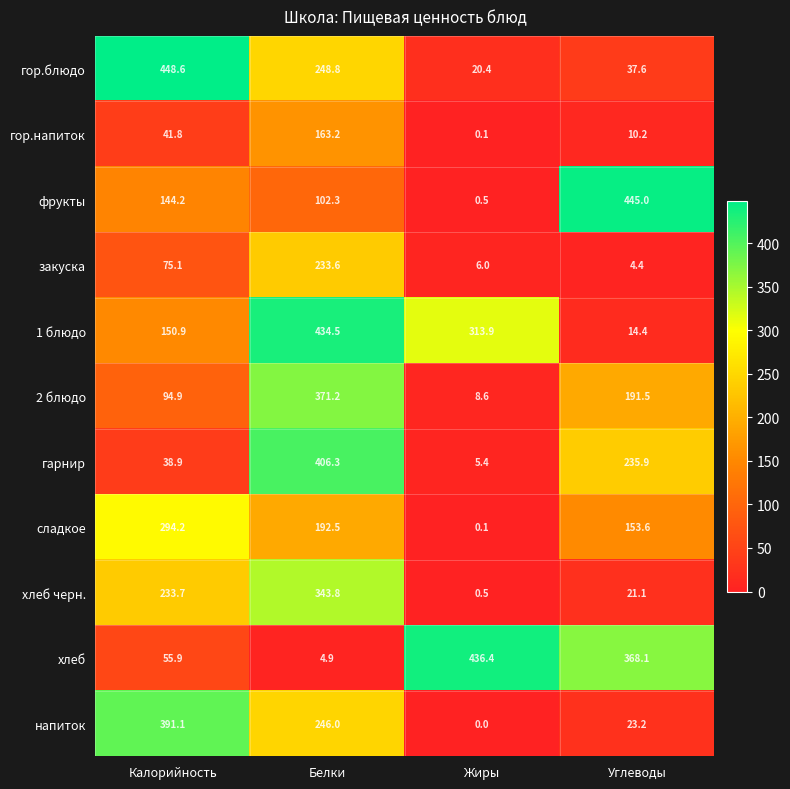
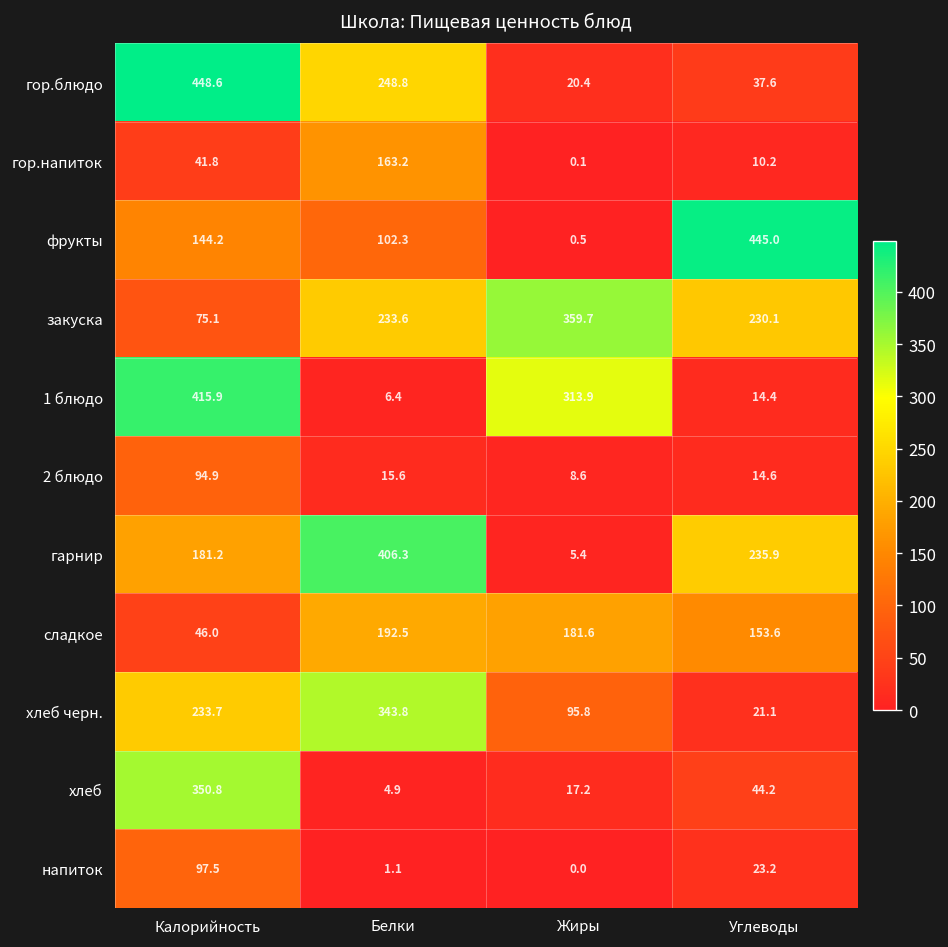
  {
    "гор.блюдо": {
      "Калорийность": 448.6,
      "Белки": 248.8,
      "Жиры": 20.4,
      "Углеводы": 37.6
    },
    "гор.напиток": {
      "Калорийность": 41.8,
      "Белки": 163.2,
      "Жиры": 0.1,
      "Углеводы": 10.2
    },
    "фрукты": {
      "Калорийность": 144.2,
      "Белки": 102.3,
      "Жиры": 0.5,
      "Углеводы": 445.0
    },
    "закуска": {
      "Калорийность": 75.1,
      "Белки": 233.6,
-     "Жиры": 6.0,
-     "Углеводы": 4.4
+     "Жиры": 359.7,
+     "Углеводы": 230.1
    },
    "1 блюдо": {
-     "Калорийность": 150.9,
-     "Белки": 434.5,
+     "Калорийность": 415.9,
+     "Белки": 6.4,
      "Жиры": 313.9,
      "Углеводы": 14.4
    },
    "2 блюдо": {
      "Калорийность": 94.9,
-     "Белки": 371.2,
+     "Белки": 15.6,
      "Жиры": 8.6,
-     "Углеводы": 191.5
+     "Углеводы": 14.6
    },
    "гарнир": {
-     "Калорийность": 38.9,
+     "Калорийность": 181.2,
      "Белки": 406.3,
      "Жиры": 5.4,
      "Углеводы": 235.9
    },
    "сладкое": {
-     "Калорийность": 294.2,
+     "Калорийность": 46.0,
      "Белки": 192.5,
-     "Жиры": 0.1,
+     "Жиры": 181.6,
      "Углеводы": 153.6
    },
    "хлеб черн.": {
      "Калорийность": 233.7,
      "Белки": 343.8,
-     "Жиры": 0.5,
+     "Жиры": 95.8,
      "Углеводы": 21.1
    },
    "хлеб": {
-     "Калорийность": 55.9,
+     "Калорийность": 350.8,
      "Белки": 4.9,
-     "Жиры": 436.4,
-     "Углеводы": 368.1
+     "Жиры": 17.2,
+     "Углеводы": 44.2
    },
    "напиток": {
-     "Калорийность": 391.1,
-     "Белки": 246.0,
+     "Калорийность": 97.5,
+     "Белки": 1.1,
      "Жиры": 0.0,
      "Углеводы": 23.2
    }
  }
